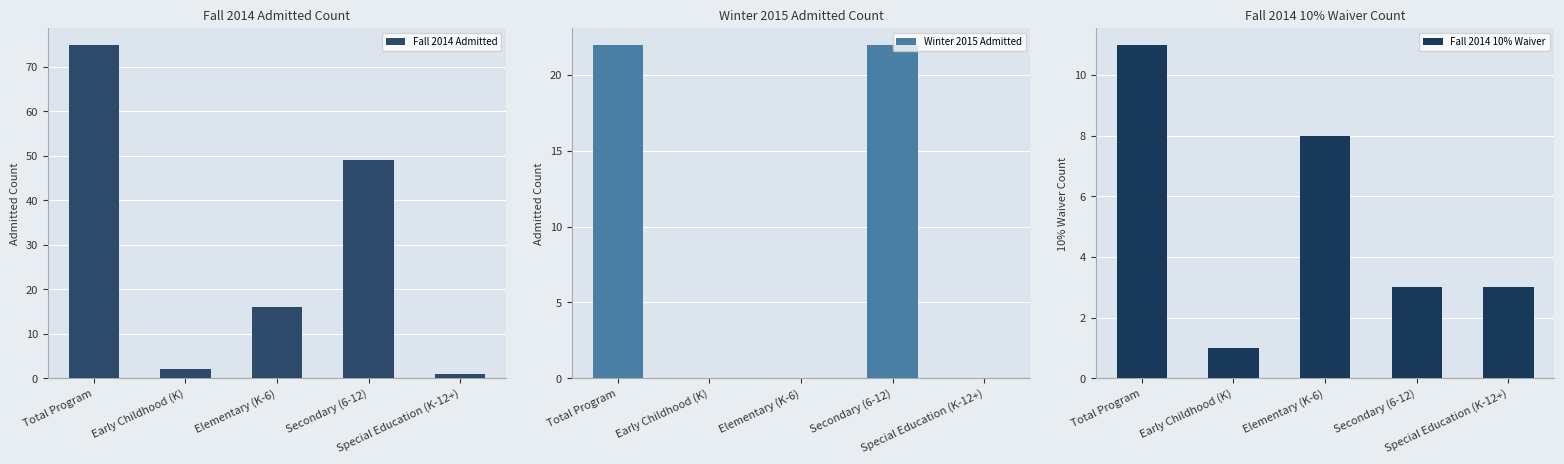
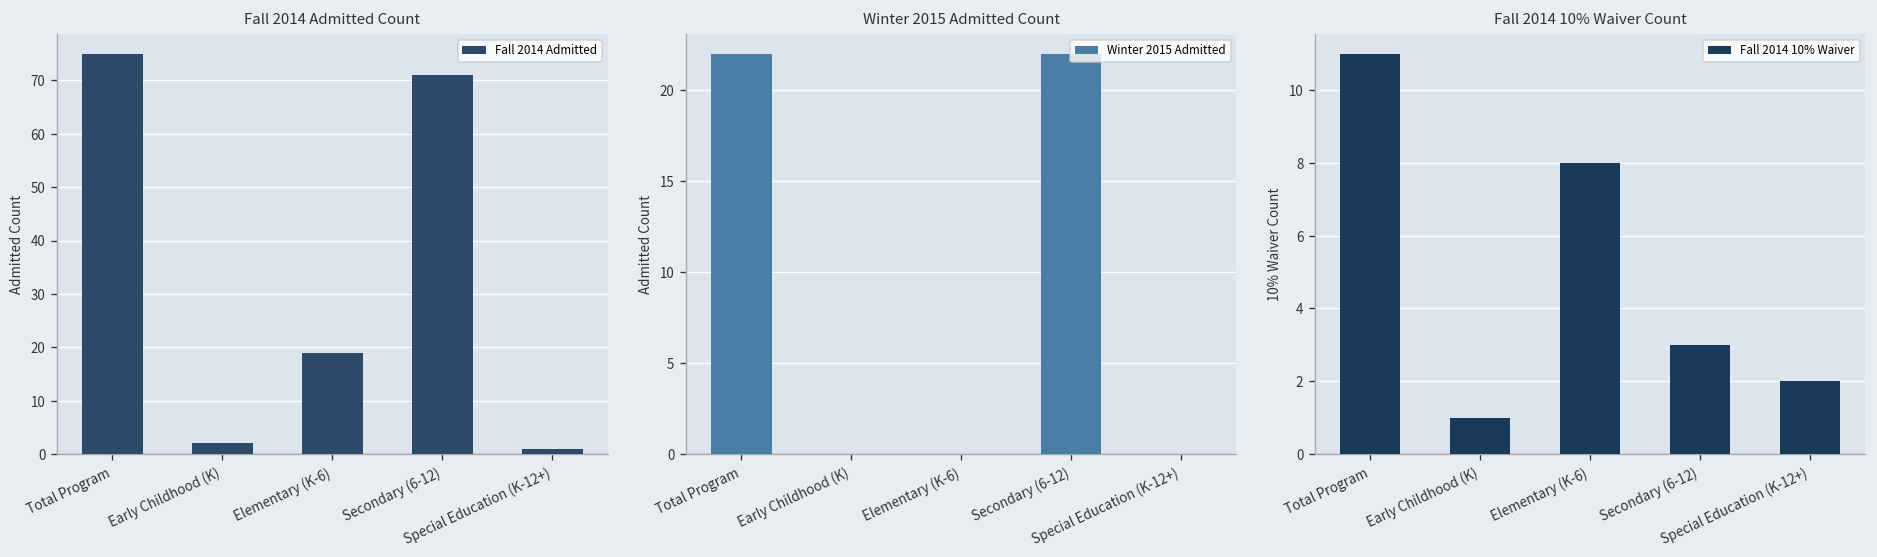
  {
    "Fall 2014 Admitted Count": {
      "Total Program": 75,
      "Early Childhood (K)": 2,
-     "Elementary (K-6)": 16,
-     "Secondary (6-12)": 49,
+     "Elementary (K-6)": 19,
+     "Secondary (6-12)": 71,
      "Special Education (K-12+)": 1
    },
    "Winter 2015 Admitted Count": {
      "Total Program": 22.0,
      "Early Childhood (K)": 0.0,
      "Elementary (K-6)": 0.0,
      "Special Education (K-12+)": 0.0
    },
    "Fall 2014 10% Waiver Count": {
      "Total Program": 11,
      "Early Childhood (K)": 1,
      "Elementary (K-6)": 8,
      "Secondary (6-12)": 3,
-     "Special Education (K-12+)": 3
+     "Special Education (K-12+)": 2
    }
  }
